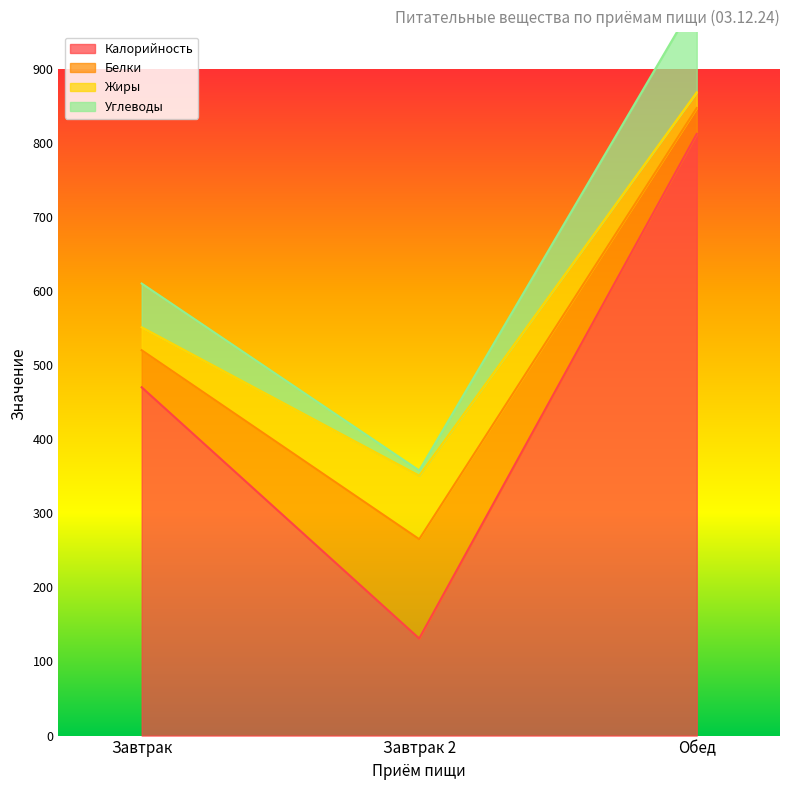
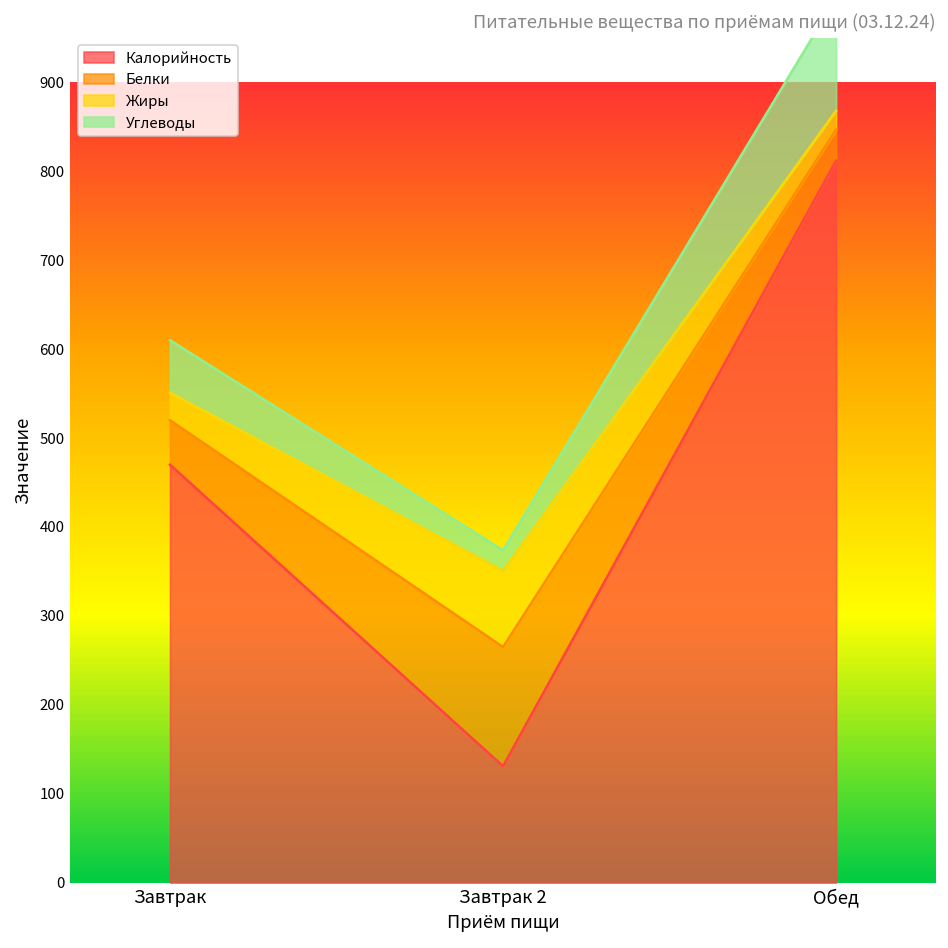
  {
    "Калорийность": {
      "Завтрак": 470,
      "Завтрак 2": 130,
      "Обед": 810
    },
    "Белки": {
      "Завтрак": 50,
      "Завтрак 2": 130,
      "Обед": 30
    },
    "Жиры": {
      "Завтрак": 30,
      "Завтрак 2": 90,
      "Обед": 20
    },
    "Углеводы": {
      "Завтрак": 60,
-     "Завтрак 2": 10
+     "Завтрак 2": 20
    }
  }
